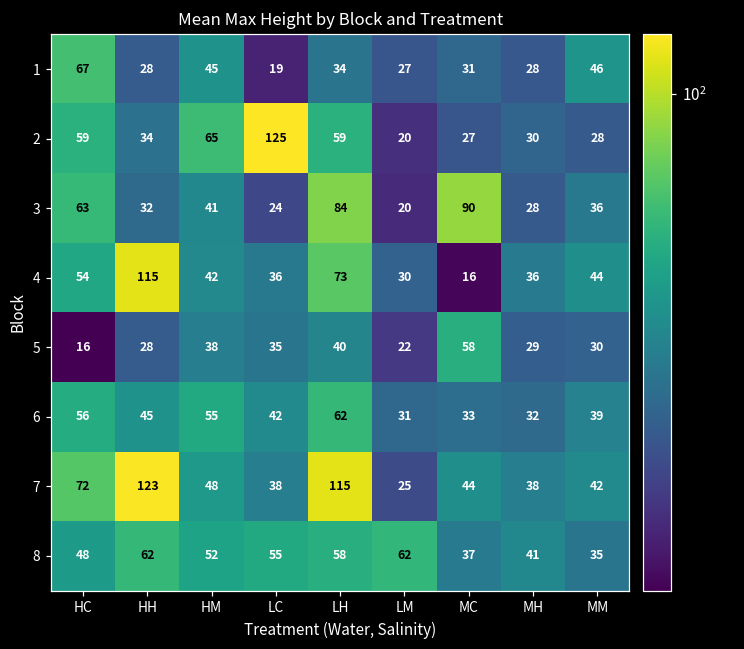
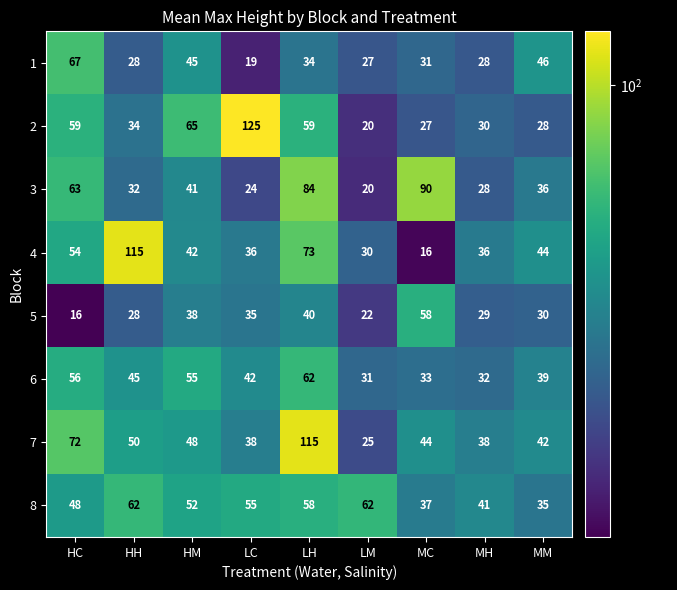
  {
    "1": {
      "HC": 67,
      "HH": 28,
      "HM": 45,
      "LC": 19,
      "LH": 34,
      "LM": 27,
      "MC": 31,
      "MH": 28,
      "MM": 46
    },
    "2": {
      "HC": 59,
      "HH": 34,
      "HM": 65,
      "LC": 125,
      "LH": 59,
      "LM": 20,
      "MC": 27,
      "MH": 30,
      "MM": 28
    },
    "3": {
      "HC": 63,
      "HH": 32,
      "HM": 41,
      "LC": 24,
      "LH": 84,
      "LM": 20,
      "MC": 90,
      "MH": 28,
      "MM": 36
    },
    "4": {
      "HC": 54,
      "HH": 115,
      "HM": 42,
      "LC": 36,
      "LH": 73,
      "LM": 30,
      "MC": 16,
      "MH": 36,
      "MM": 44
    },
    "5": {
      "HC": 16,
      "HH": 28,
      "HM": 38,
      "LC": 35,
      "LH": 40,
      "LM": 22,
      "MC": 58,
      "MH": 29,
      "MM": 30
    },
    "6": {
      "HC": 56,
      "HH": 45,
      "HM": 55,
      "LC": 42,
      "LH": 62,
      "LM": 31,
      "MC": 33,
      "MH": 32,
      "MM": 39
    },
    "7": {
      "HC": 72,
-     "HH": 123,
+     "HH": 50,
      "HM": 48,
      "LC": 38,
      "LH": 115,
      "LM": 25,
      "MC": 44,
      "MH": 38,
      "MM": 42
    },
    "8": {
      "HC": 48,
      "HH": 62,
      "HM": 52,
      "LC": 55,
      "LH": 58,
      "LM": 62,
      "MC": 37,
      "MH": 41,
      "MM": 35
    }
  }
